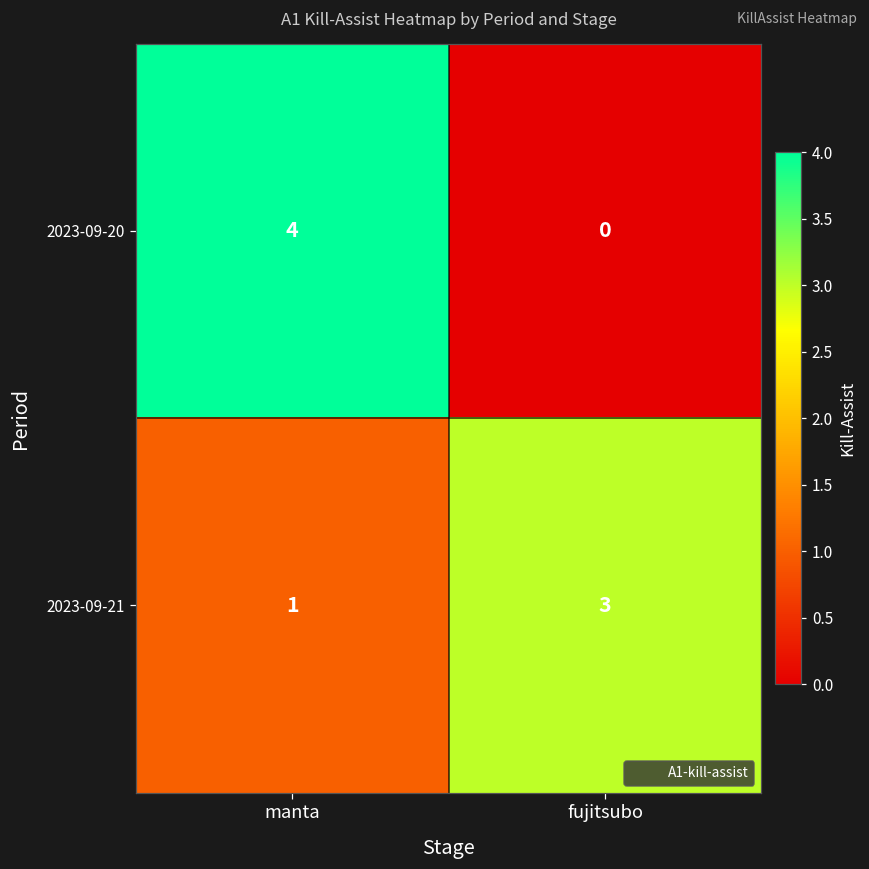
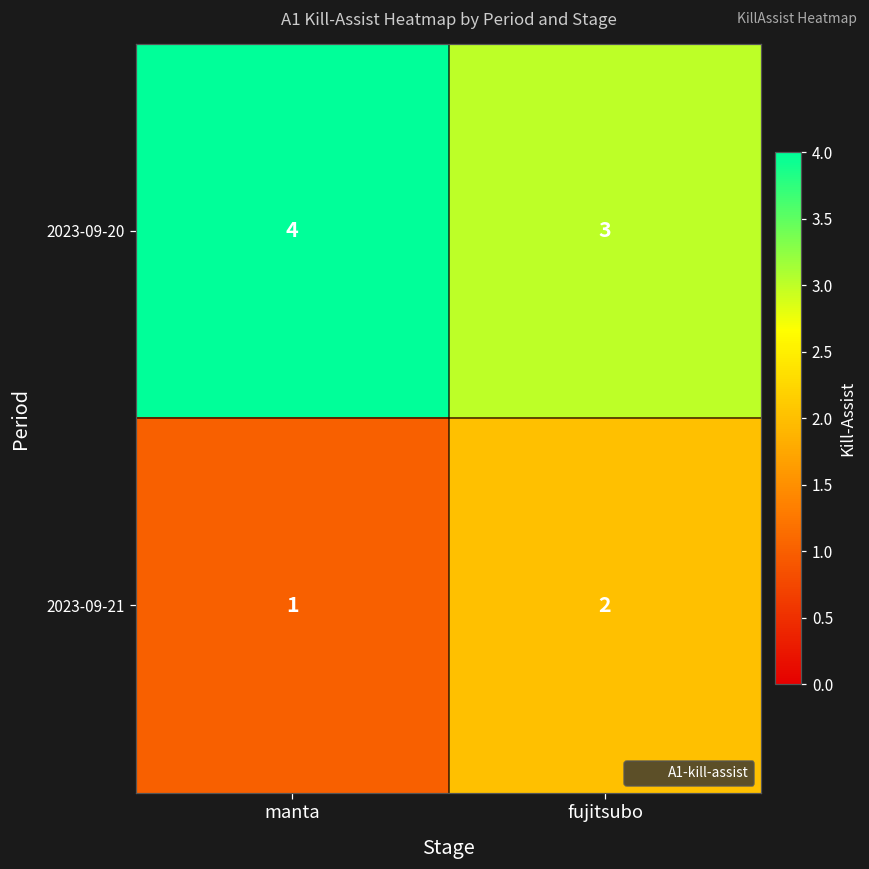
  {
    "2023-09-20": {
      "manta": 4,
-     "fujitsubo": 0
+     "fujitsubo": 3
    },
    "2023-09-21": {
      "manta": 1,
-     "fujitsubo": 3
+     "fujitsubo": 2
    }
  }
